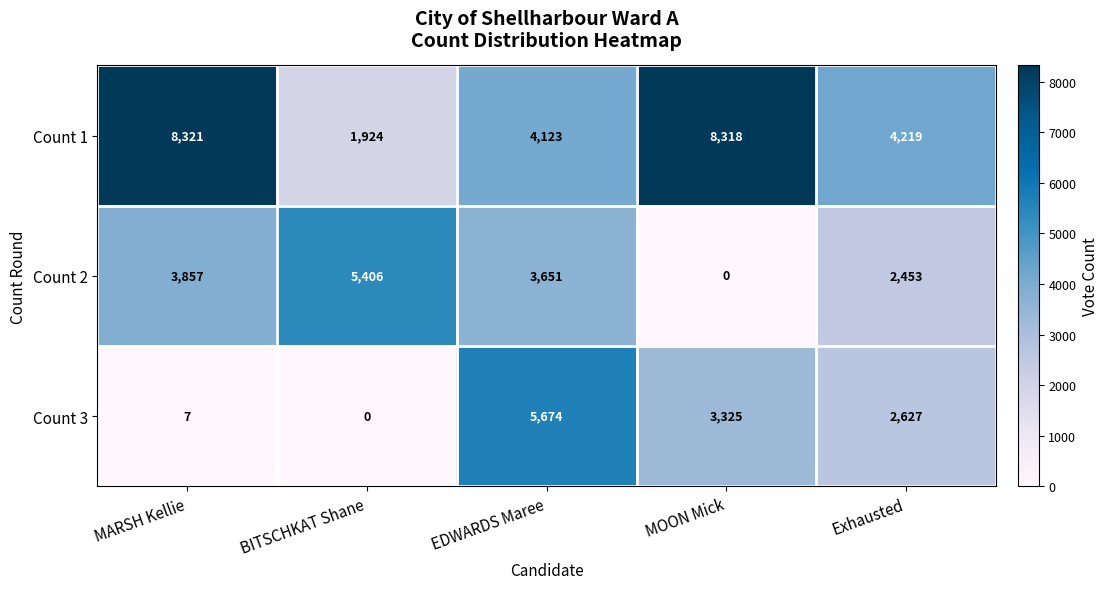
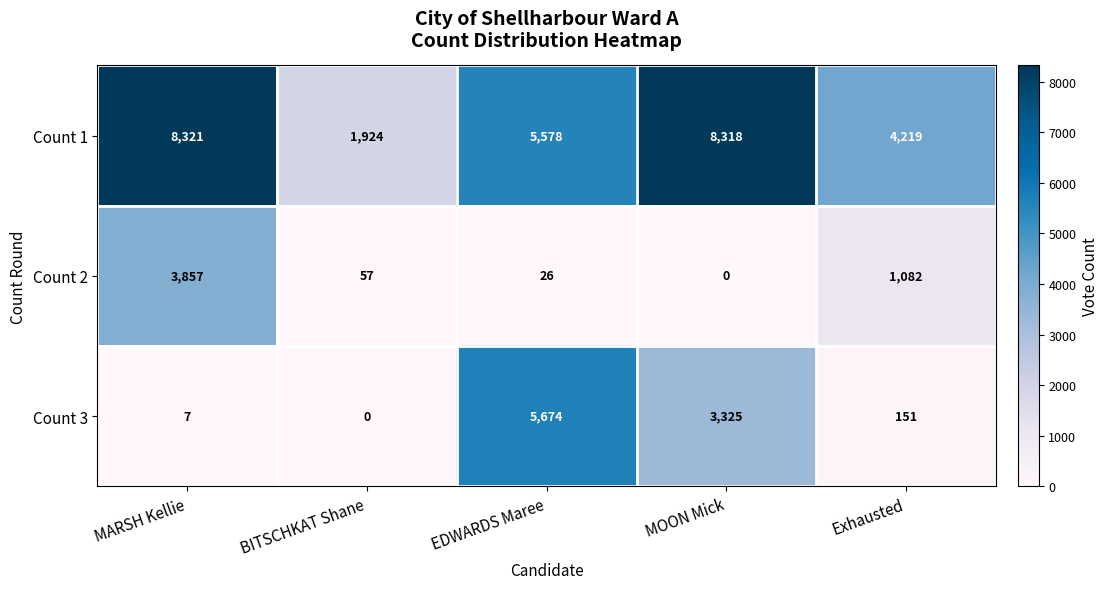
  {
    "Count 1": {
      "MARSH Kellie": "8,321",
      "BITSCHKAT Shane": "1,924",
-     "EDWARDS Maree": "4,123",
+     "EDWARDS Maree": "5,578",
      "MOON Mick": "8,318",
      "Exhausted": "4,219"
    },
    "Count 2": {
      "MARSH Kellie": "3,857",
-     "BITSCHKAT Shane": "5,406",
-     "EDWARDS Maree": "3,651",
+     "BITSCHKAT Shane": "57",
+     "EDWARDS Maree": "26",
      "MOON Mick": "0",
-     "Exhausted": "2,453"
+     "Exhausted": "1,082"
    },
    "Count 3": {
      "MARSH Kellie": "7",
      "BITSCHKAT Shane": "0",
      "EDWARDS Maree": "5,674",
      "MOON Mick": "3,325",
-     "Exhausted": "2,627"
+     "Exhausted": "151"
    }
  }
